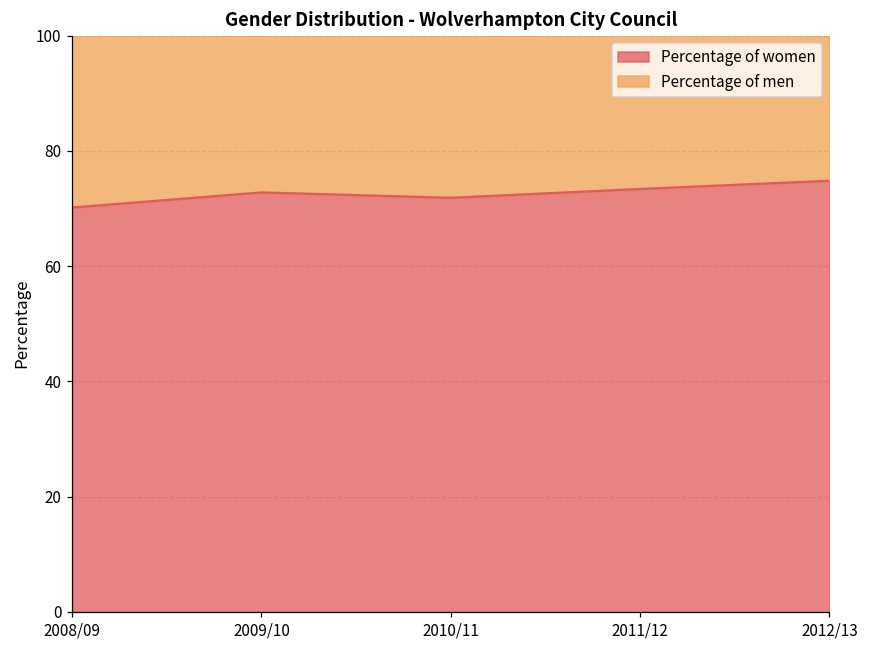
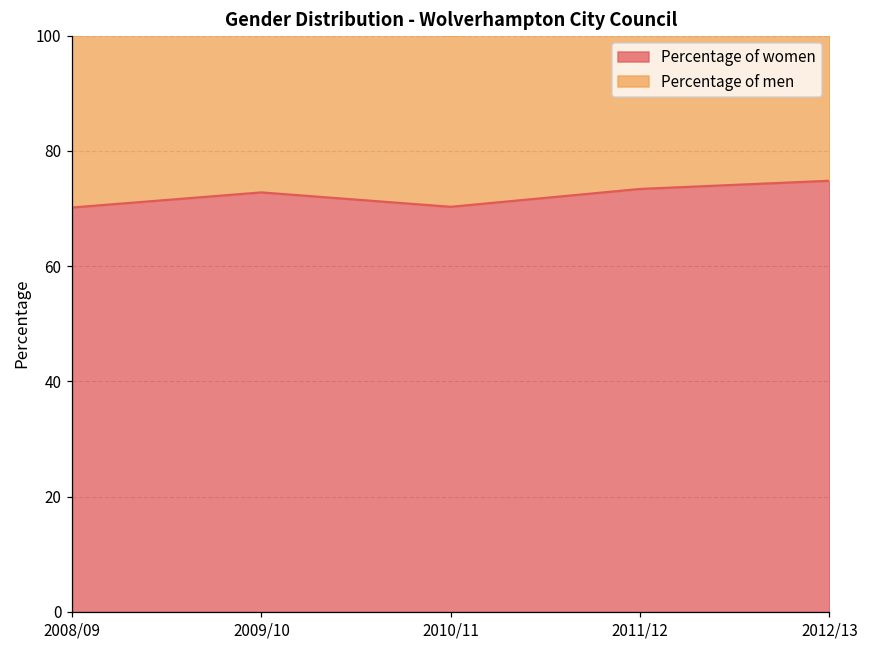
  {
    "Percentage of women": {
      "2008/09": 70,
      "2009/10": 73,
-     "2010/11": 72,
+     "2010/11": 70,
      "2011/12": 73,
      "2012/13": 75
    },
    "Percentage of men": {
      "2008/09": 30
    }
  }
